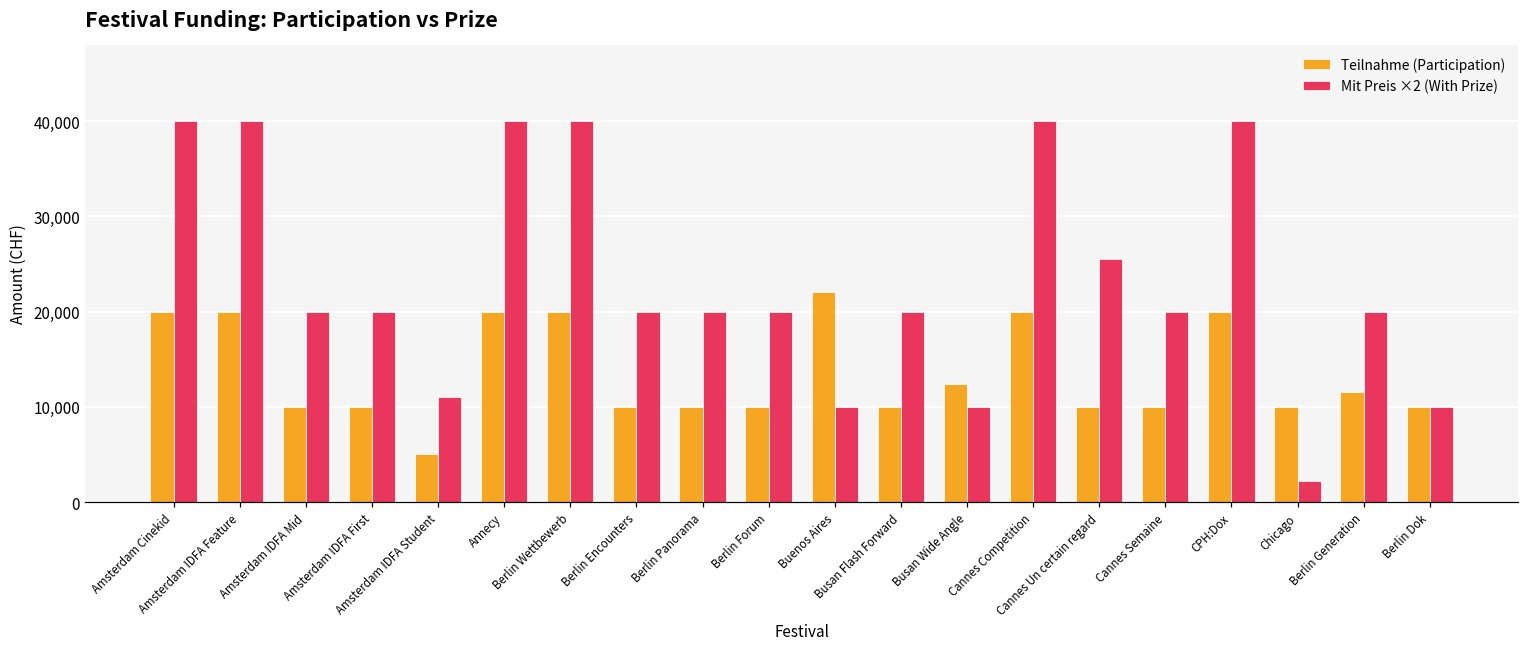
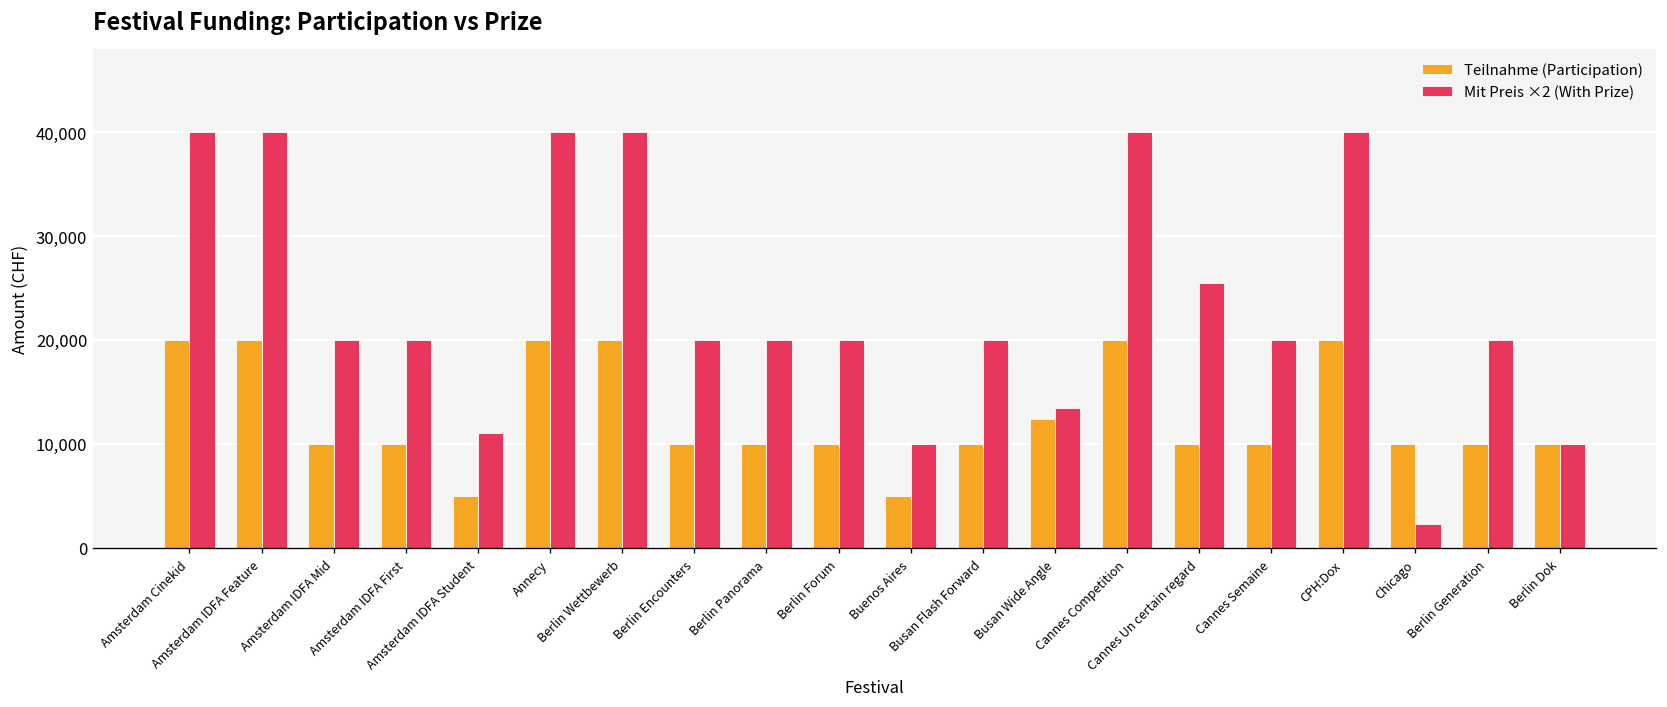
  {
    "Teilnahme (Participation)": {
      "Amsterdam Cinekid": "20,000",
      "Amsterdam IDFA Feature": "20,000",
      "Amsterdam IDFA Mid": "10,000",
      "Amsterdam IDFA First": "10,000",
      "Amsterdam IDFA Student": "5,000",
      "Annecy": "20,000",
      "Berlin Wettbewerb": "20,000",
      "Berlin Encounters": "10,000",
      "Berlin Panorama": "10,000",
      "Berlin Forum": "10,000",
-     "Buenos Aires": "22,000",
+     "Buenos Aires": "5,000",
      "Busan Flash Forward": "10,000",
      "Busan Wide Angle": "12,000",
      "Cannes Competition": "20,000",
      "Cannes Un certain regard": "10,000",
      "Cannes Semaine": "10,000",
      "CPH:Dox": "20,000",
      "Chicago": "10,000",
-     "Berlin Generation": "12,000",
+     "Berlin Generation": "10,000",
      "Berlin Dok": "10,000"
    },
    "Mit Preis ×2 (With Prize)": {
      "Amsterdam Cinekid": "40,000",
      "Amsterdam IDFA Feature": "40,000",
      "Amsterdam IDFA Mid": "20,000",
      "Amsterdam IDFA First": "20,000",
      "Amsterdam IDFA Student": "11,000",
      "Annecy": "40,000",
      "Berlin Wettbewerb": "40,000",
      "Berlin Encounters": "20,000",
      "Berlin Panorama": "20,000",
      "Berlin Forum": "20,000",
      "Buenos Aires": "10,000",
      "Busan Flash Forward": "20,000",
-     "Busan Wide Angle": "10,000",
+     "Busan Wide Angle": "13,000",
      "Cannes Competition": "40,000",
      "Cannes Un certain regard": "26,000",
      "Cannes Semaine": "20,000",
      "CPH:Dox": "40,000",
      "Chicago": "2,000",
      "Berlin Generation": "20,000",
      "Berlin Dok": "10,000"
    }
  }
